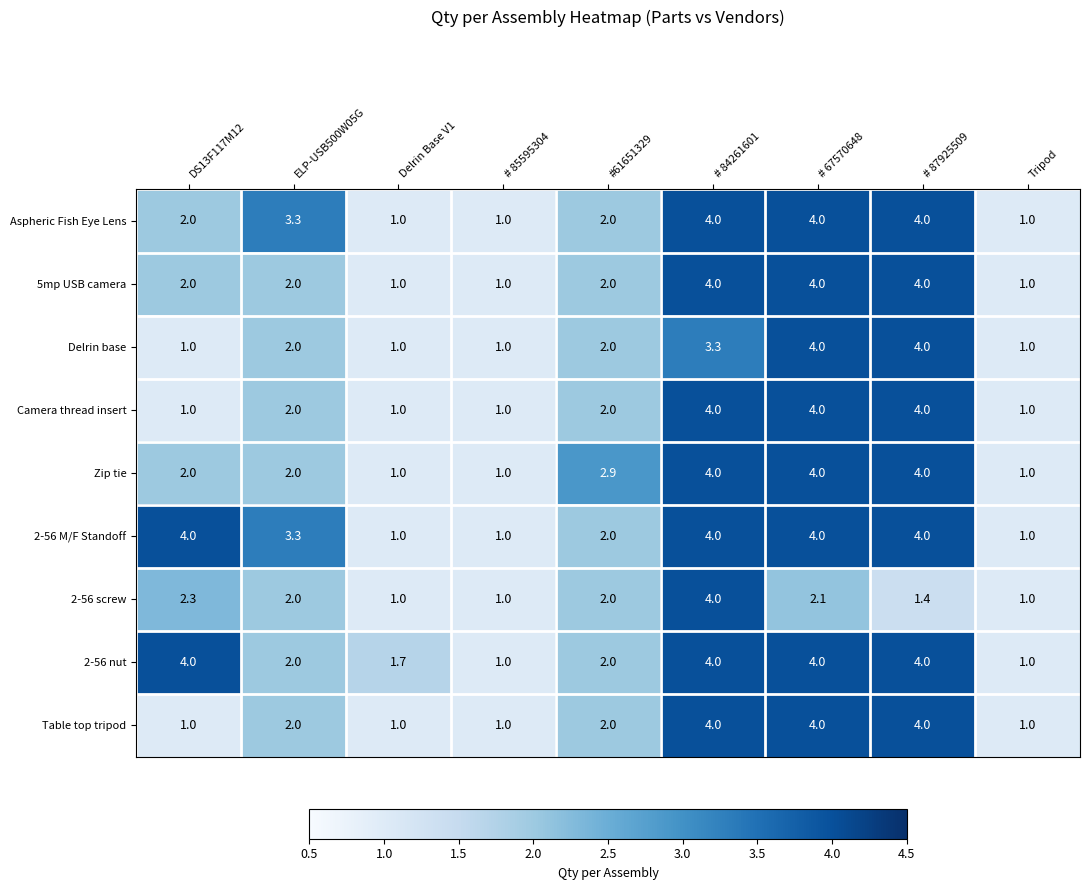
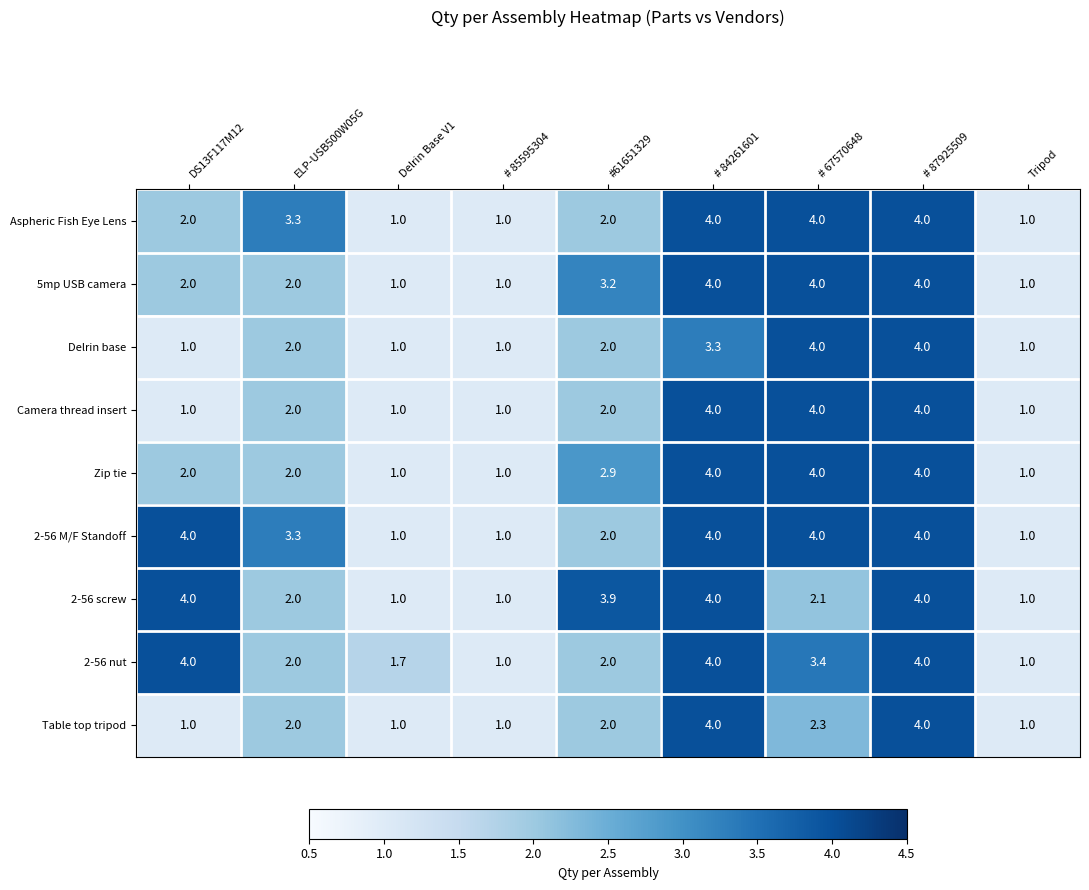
  {
    "Aspheric Fish Eye Lens": {
      "DS13F117M12": 2.0,
      "ELP-USB500W05G": 3.3,
      "Delrin Base V1": 1.0,
      "# 85595304": 1.0,
      "#61651329": 2.0,
      "# 84261601": 4.0,
      "# 67570648": 4.0,
      "# 87925509": 4.0,
      "Tripod": 1.0
    },
    "5mp USB camera": {
      "DS13F117M12": 2.0,
      "ELP-USB500W05G": 2.0,
      "Delrin Base V1": 1.0,
      "# 85595304": 1.0,
-     "#61651329": 2.0,
+     "#61651329": 3.2,
      "# 84261601": 4.0,
      "# 67570648": 4.0,
      "# 87925509": 4.0,
      "Tripod": 1.0
    },
    "Delrin base": {
      "DS13F117M12": 1.0,
      "ELP-USB500W05G": 2.0,
      "Delrin Base V1": 1.0,
      "# 85595304": 1.0,
      "#61651329": 2.0,
      "# 84261601": 3.3,
      "# 67570648": 4.0,
      "# 87925509": 4.0,
      "Tripod": 1.0
    },
    "Camera thread insert": {
      "DS13F117M12": 1.0,
      "ELP-USB500W05G": 2.0,
      "Delrin Base V1": 1.0,
      "# 85595304": 1.0,
      "#61651329": 2.0,
      "# 84261601": 4.0,
      "# 67570648": 4.0,
      "# 87925509": 4.0,
      "Tripod": 1.0
    },
    "Zip tie": {
      "DS13F117M12": 2.0,
      "ELP-USB500W05G": 2.0,
      "Delrin Base V1": 1.0,
      "# 85595304": 1.0,
      "#61651329": 2.9,
      "# 84261601": 4.0,
      "# 67570648": 4.0,
      "# 87925509": 4.0,
      "Tripod": 1.0
    },
    "2-56 M/F Standoff": {
      "DS13F117M12": 4.0,
      "ELP-USB500W05G": 3.3,
      "Delrin Base V1": 1.0,
      "# 85595304": 1.0,
      "#61651329": 2.0,
      "# 84261601": 4.0,
      "# 67570648": 4.0,
      "# 87925509": 4.0,
      "Tripod": 1.0
    },
    "2-56 screw": {
-     "DS13F117M12": 2.3,
+     "DS13F117M12": 4.0,
      "ELP-USB500W05G": 2.0,
      "Delrin Base V1": 1.0,
      "# 85595304": 1.0,
-     "#61651329": 2.0,
+     "#61651329": 3.9,
      "# 84261601": 4.0,
      "# 67570648": 2.1,
-     "# 87925509": 1.4,
+     "# 87925509": 4.0,
      "Tripod": 1.0
    },
    "2-56 nut": {
      "DS13F117M12": 4.0,
      "ELP-USB500W05G": 2.0,
      "Delrin Base V1": 1.7,
      "# 85595304": 1.0,
      "#61651329": 2.0,
      "# 84261601": 4.0,
-     "# 67570648": 4.0,
+     "# 67570648": 3.4,
      "# 87925509": 4.0,
      "Tripod": 1.0
    },
    "Table top tripod": {
      "DS13F117M12": 1.0,
      "ELP-USB500W05G": 2.0,
      "Delrin Base V1": 1.0,
      "# 85595304": 1.0,
      "#61651329": 2.0,
      "# 84261601": 4.0,
-     "# 67570648": 4.0,
+     "# 67570648": 2.3,
      "# 87925509": 4.0,
      "Tripod": 1.0
    }
  }
